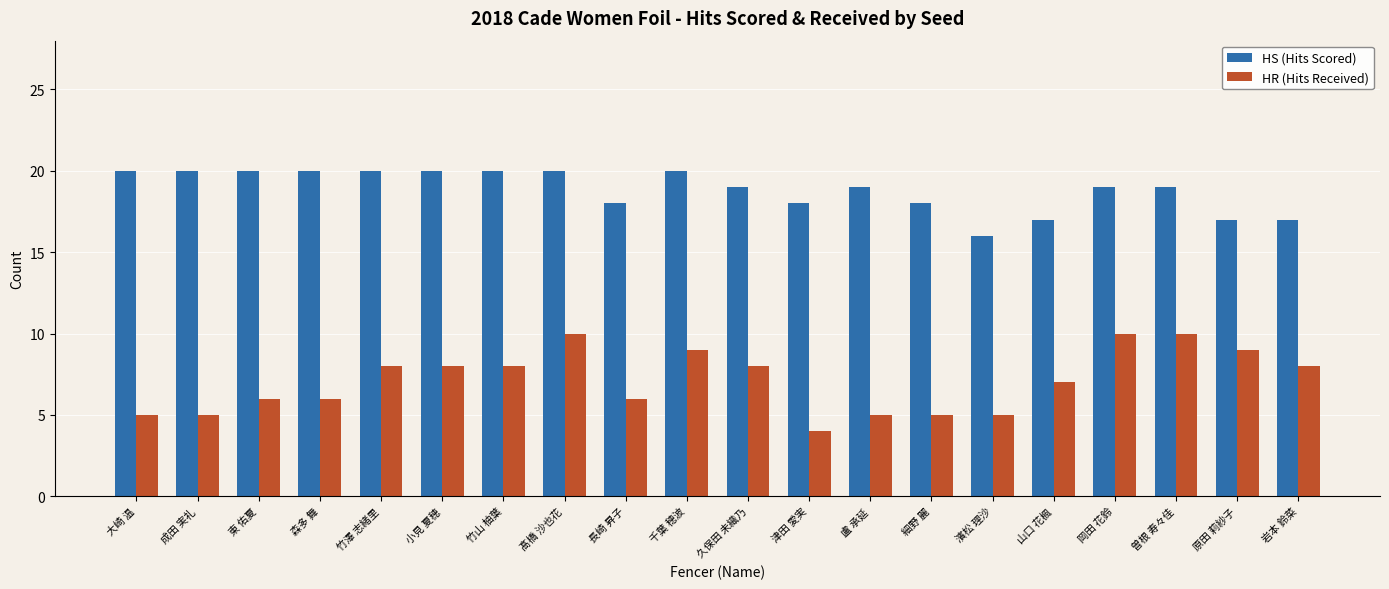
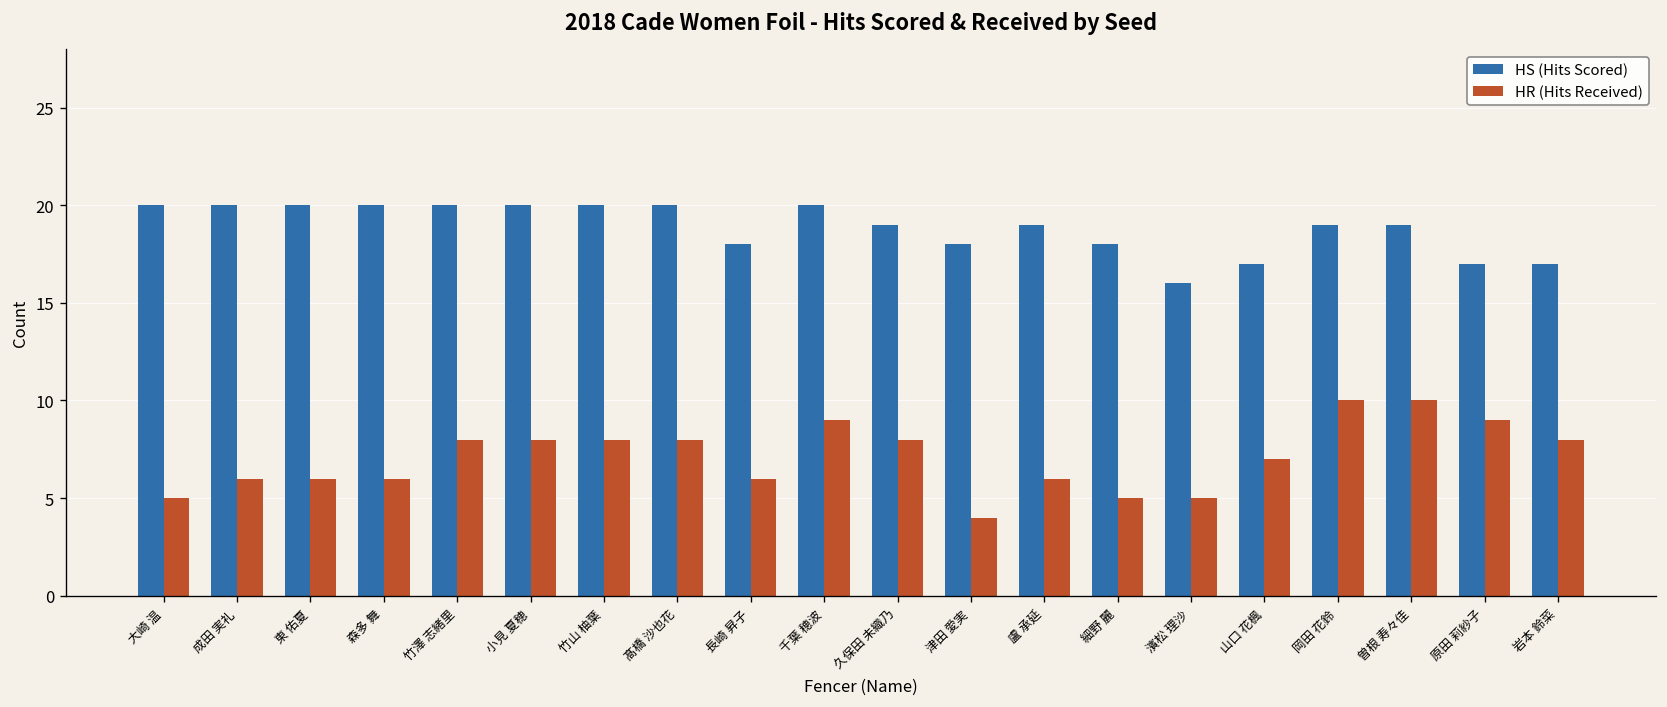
  {
    "HS (Hits Scored)": {
      "大崎 温": 20,
      "成田 実礼": 20,
      "東 佑夏": 20,
      "森多 舞": 20,
      "竹澤 志緒里": 20,
      "小見 夏穂": 20,
      "竹山 柚葉": 20,
      "髙橋 沙也花": 20,
      "長崎 昇子": 18,
      "千葉 穂波": 20,
      "久保田 未織乃": 19,
      "津田 愛実": 18,
      "盧 承延": 19,
      "細野 麗": 18,
      "濱松 理沙": 16,
      "山口 花楓": 17,
      "岡田 花鈴": 19,
      "曽根 寿々佳": 19,
      "原田 莉紗子": 17,
      "岩本 鈴菜": 17
    },
    "HR (Hits Received)": {
      "大崎 温": 5,
-     "成田 実礼": 5,
+     "成田 実礼": 6,
      "東 佑夏": 6,
      "森多 舞": 6,
      "竹澤 志緒里": 8,
      "小見 夏穂": 8,
      "竹山 柚葉": 8,
-     "髙橋 沙也花": 10,
+     "髙橋 沙也花": 8,
      "長崎 昇子": 6,
      "千葉 穂波": 9,
      "久保田 未織乃": 8,
      "津田 愛実": 4,
-     "盧 承延": 5,
+     "盧 承延": 6,
      "細野 麗": 5,
      "濱松 理沙": 5,
      "山口 花楓": 7,
      "岡田 花鈴": 10,
      "曽根 寿々佳": 10,
      "原田 莉紗子": 9,
      "岩本 鈴菜": 8
    }
  }
